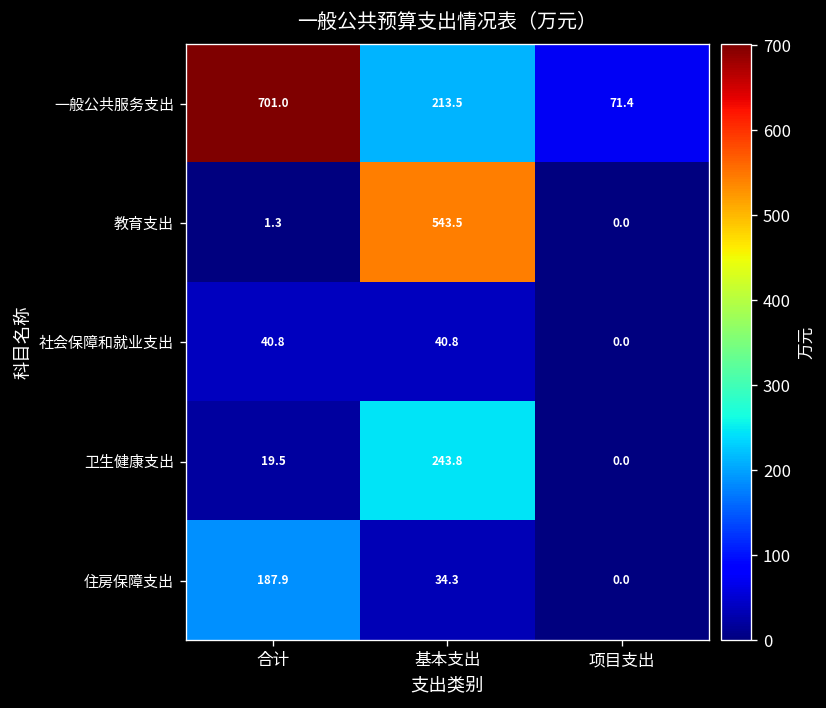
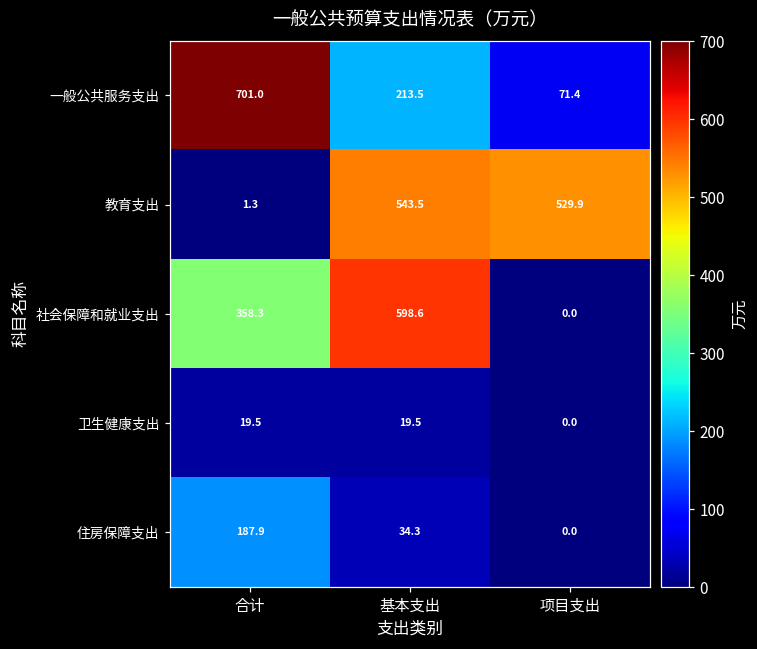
  {
    "一般公共服务支出": {
      "合计": 701.0,
      "基本支出": 213.5,
      "项目支出": 71.4
    },
    "教育支出": {
      "合计": 1.3,
      "基本支出": 543.5,
-     "项目支出": 0.0
+     "项目支出": 529.9
    },
    "社会保障和就业支出": {
-     "合计": 40.8,
-     "基本支出": 40.8,
+     "合计": 358.3,
+     "基本支出": 598.6,
      "项目支出": 0.0
    },
    "卫生健康支出": {
      "合计": 19.5,
-     "基本支出": 243.8,
+     "基本支出": 19.5,
      "项目支出": 0.0
    },
    "住房保障支出": {
      "合计": 187.9,
      "基本支出": 34.3,
      "项目支出": 0.0
    }
  }
